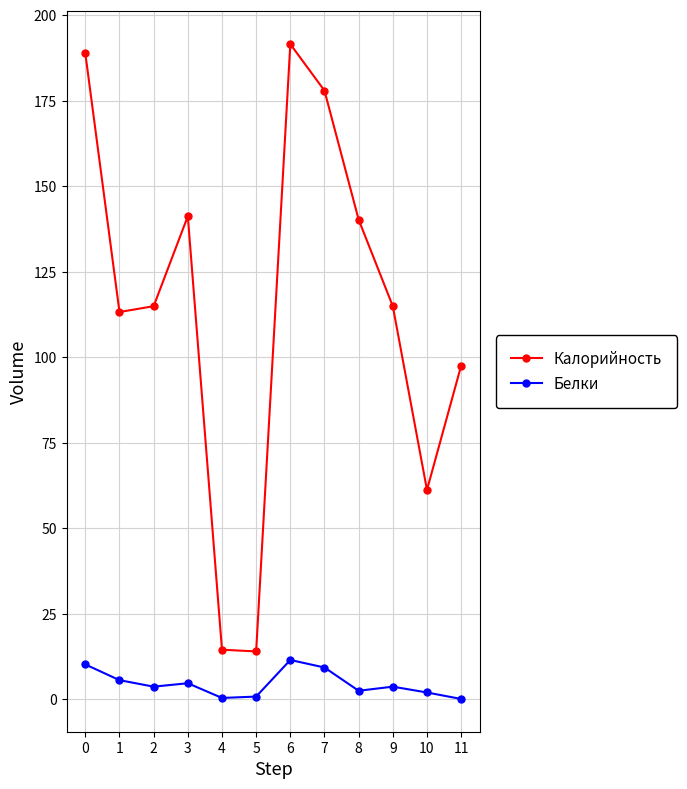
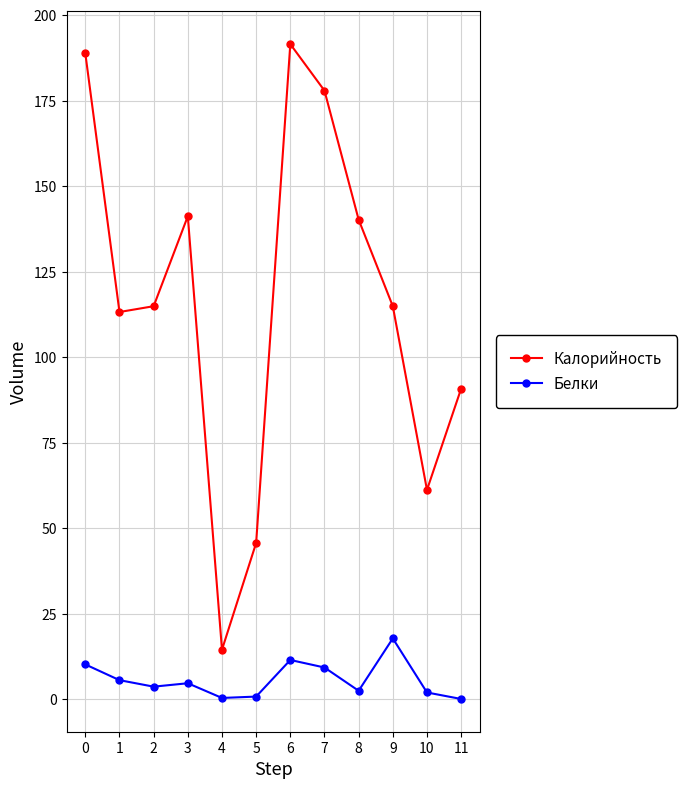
  {
    "Калорийность": {
      "0": 189,
      "1": 113,
      "2": 115,
      "3": 141,
      "4": 15,
-     "5": 14,
+     "5": 46,
      "6": 192,
      "7": 178,
      "8": 140,
      "9": 115,
      "10": 61,
-     "11": 98
+     "11": 91
    },
    "Белки": {
      "0": 10,
      "1": 6,
      "2": 4,
      "3": 5,
      "4": 0,
      "5": 1,
      "6": 12,
      "7": 9,
      "8": 3,
-     "9": 4,
+     "9": 18,
      "10": 2,
      "11": 0
    }
  }
